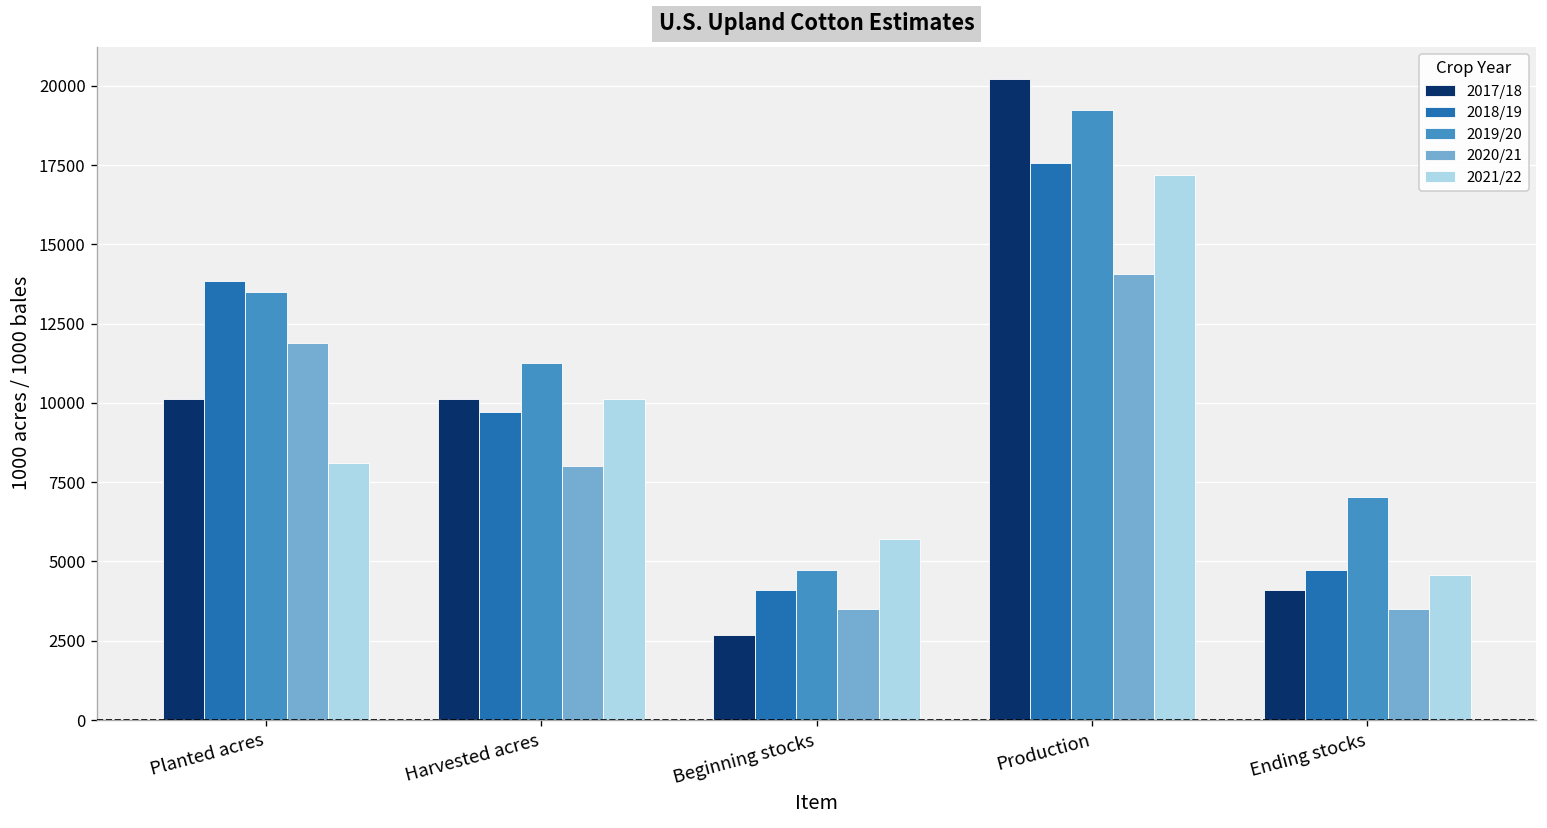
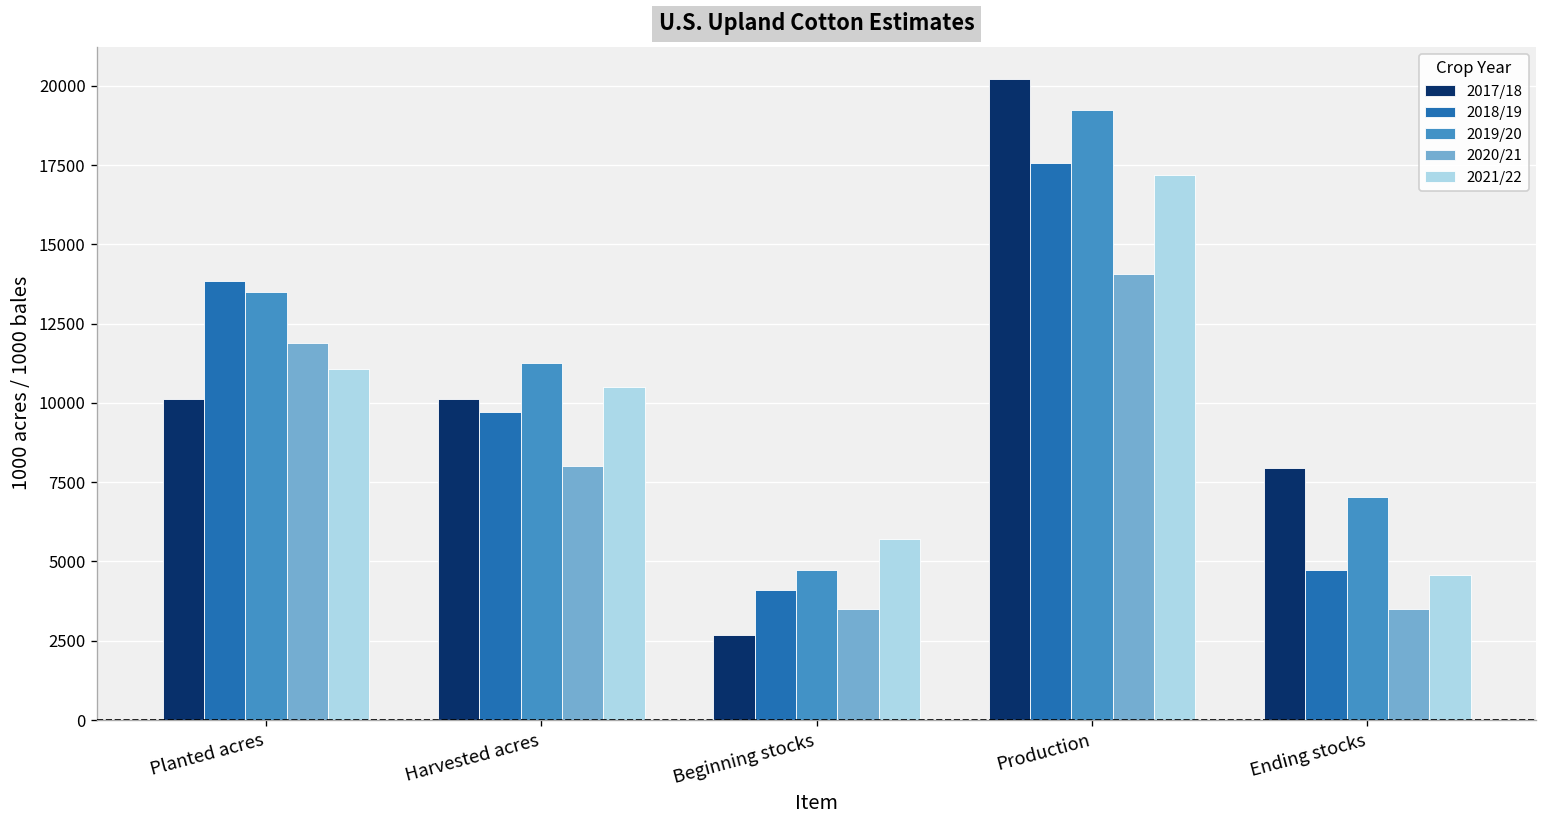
  {
    "2017/18": {
      "Planted acres": 10100,
      "Harvested acres": 10100,
      "Beginning stocks": 2700,
      "Production": 20200,
-     "Ending stocks": 4100
+     "Ending stocks": 7900
    },
    "2021/22": {
-     "Planted acres": 8100,
-     "Harvested acres": 10100,
+     "Planted acres": 11100,
+     "Harvested acres": 10500,
      "Beginning stocks": 5700,
      "Production": 17200,
      "Ending stocks": 4600
    }
  }
